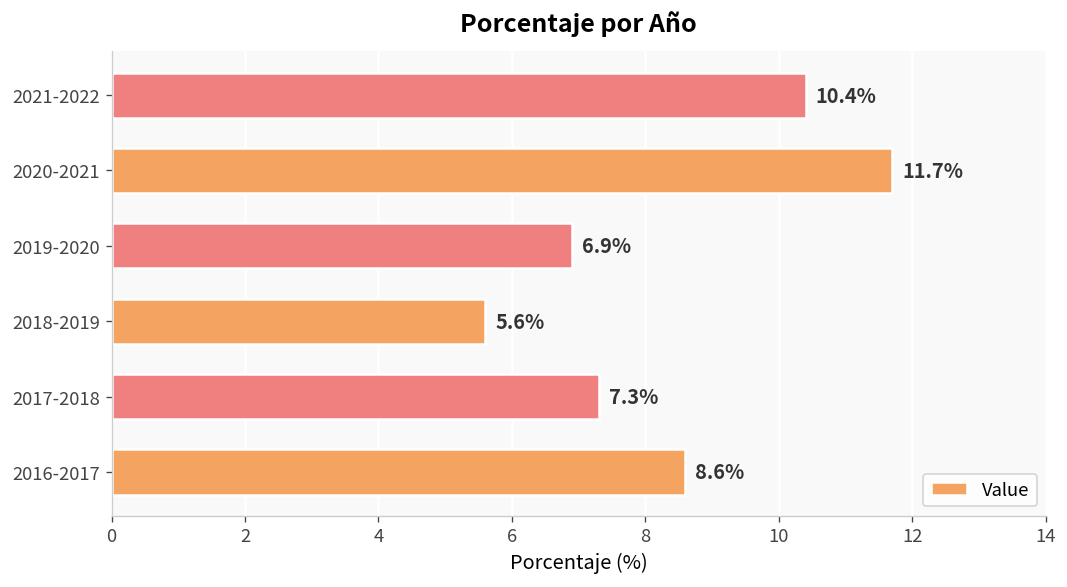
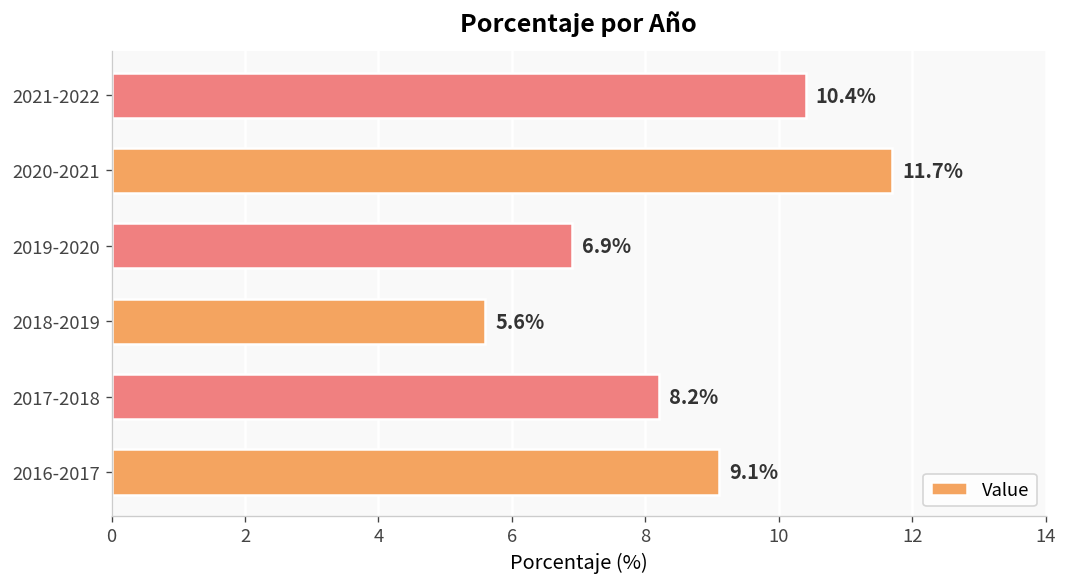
  {
    "2021-2022": "10.4%",
    "2020-2021": "11.7%",
    "2019-2020": "6.9%",
    "2018-2019": "5.6%",
-   "2017-2018": "7.3%",
-   "2016-2017": "8.6%"
+   "2017-2018": "8.2%",
+   "2016-2017": "9.1%"
  }
